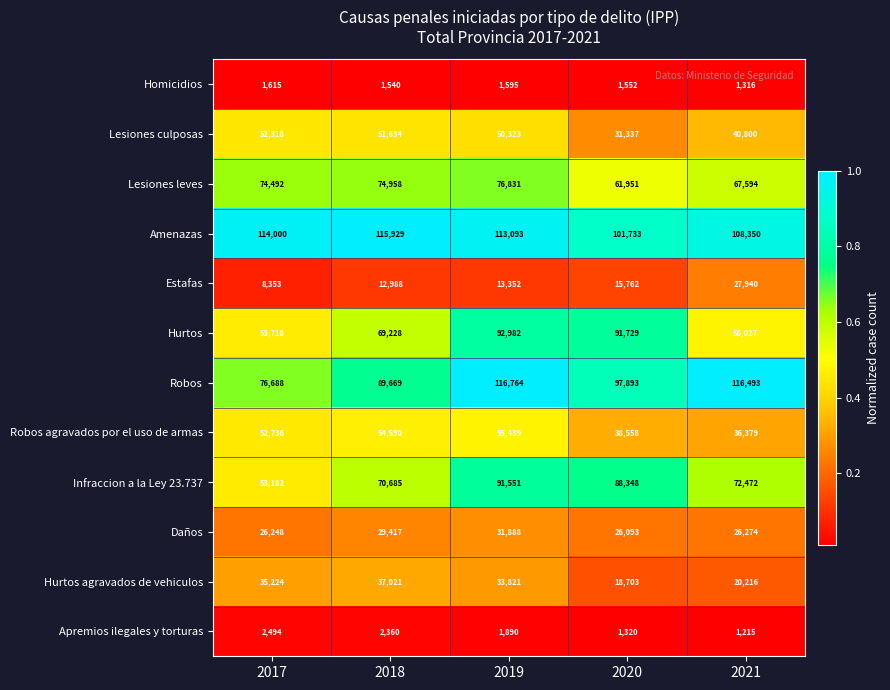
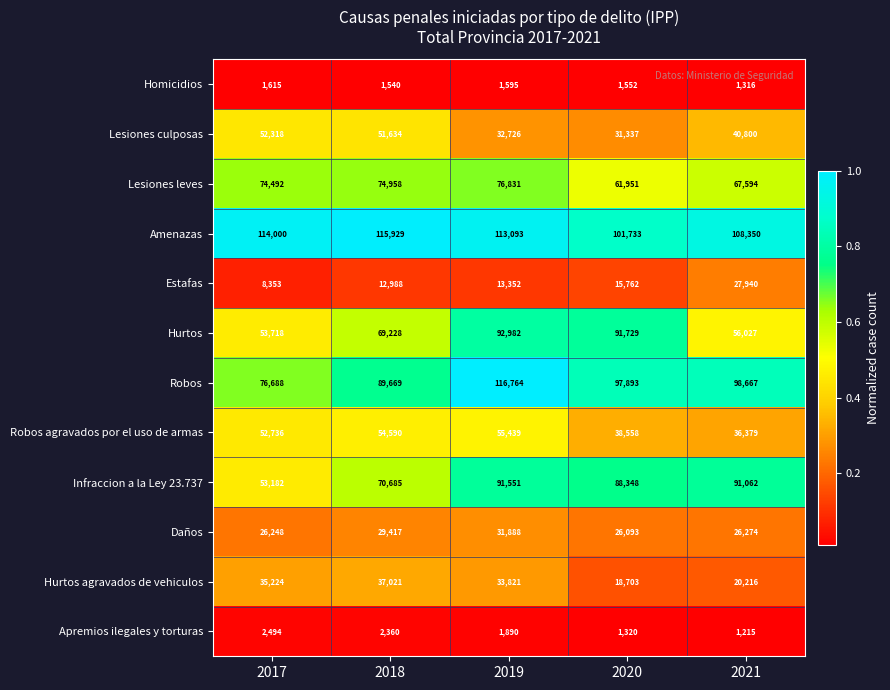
  {
    "Homicidios": {
      "2017": "1,615",
      "2018": "1,540",
      "2019": "1,595",
      "2020": "1,552"
    },
    "Lesiones culposas": {
      "2017": "52,318",
      "2018": "51,634",
-     "2019": "50,323",
+     "2019": "32,726",
      "2020": "31,337",
      "2021": "40,800"
    },
    "Lesiones leves": {
      "2017": "74,492",
      "2018": "74,958",
      "2019": "76,831",
      "2020": "61,951",
      "2021": "67,594"
    },
    "Amenazas": {
      "2017": "114,000",
      "2018": "115,929",
      "2019": "113,093",
      "2020": "101,733",
      "2021": "108,350"
    },
    "Estafas": {
      "2017": "8,353",
      "2018": "12,988",
      "2019": "13,352",
      "2020": "15,762",
      "2021": "27,940"
    },
    "Hurtos": {
      "2017": "53,718",
      "2018": "69,228",
      "2019": "92,982",
      "2020": "91,729",
      "2021": "56,027"
    },
    "Robos": {
      "2017": "76,688",
      "2018": "89,669",
      "2019": "116,764",
      "2020": "97,893",
-     "2021": "116,493"
+     "2021": "98,667"
    },
    "Robos agravados por el uso de armas": {
      "2017": "52,736",
      "2018": "54,590",
      "2019": "55,439",
      "2020": "38,558",
      "2021": "36,379"
    },
    "Infraccion a la Ley 23.737": {
      "2017": "53,182",
      "2018": "70,685",
      "2019": "91,551",
      "2020": "88,348",
-     "2021": "72,472"
+     "2021": "91,062"
    },
    "Daños": {
      "2017": "26,248",
      "2018": "29,417",
      "2019": "31,888",
      "2020": "26,093",
      "2021": "26,274"
    },
    "Hurtos agravados de vehiculos": {
      "2017": "35,224",
      "2018": "37,021",
      "2019": "33,821",
      "2020": "18,703",
      "2021": "20,216"
    },
    "Apremios ilegales y torturas": {
      "2017": "2,494",
      "2018": "2,360",
      "2019": "1,890",
      "2020": "1,320",
      "2021": "1,215"
    }
  }
